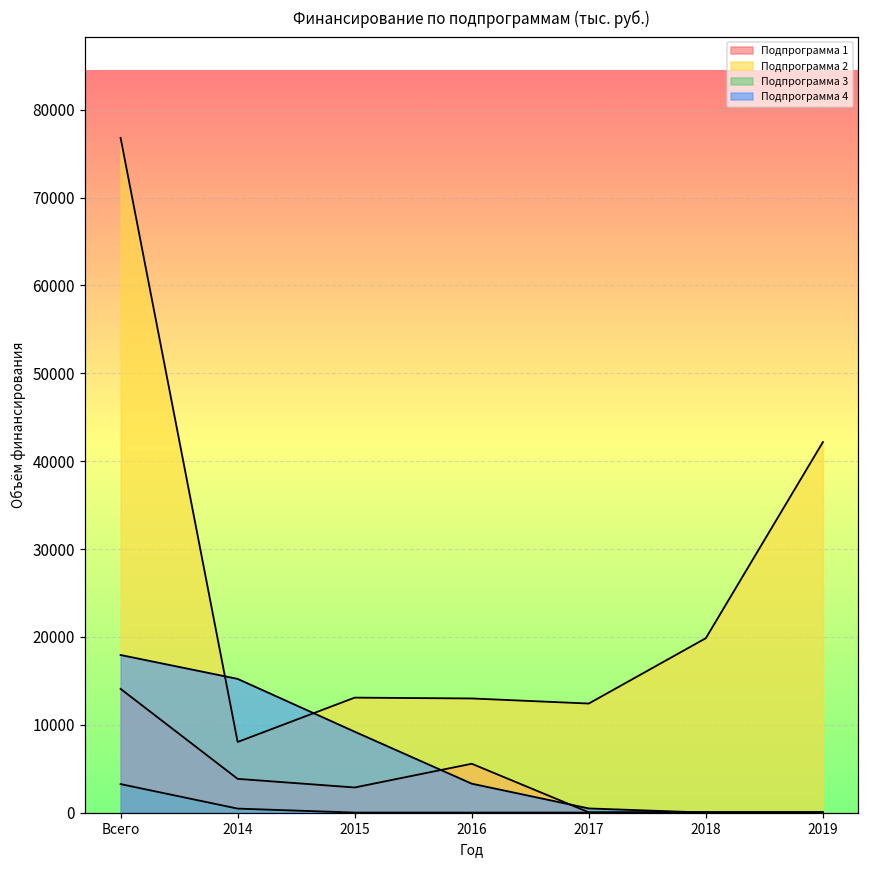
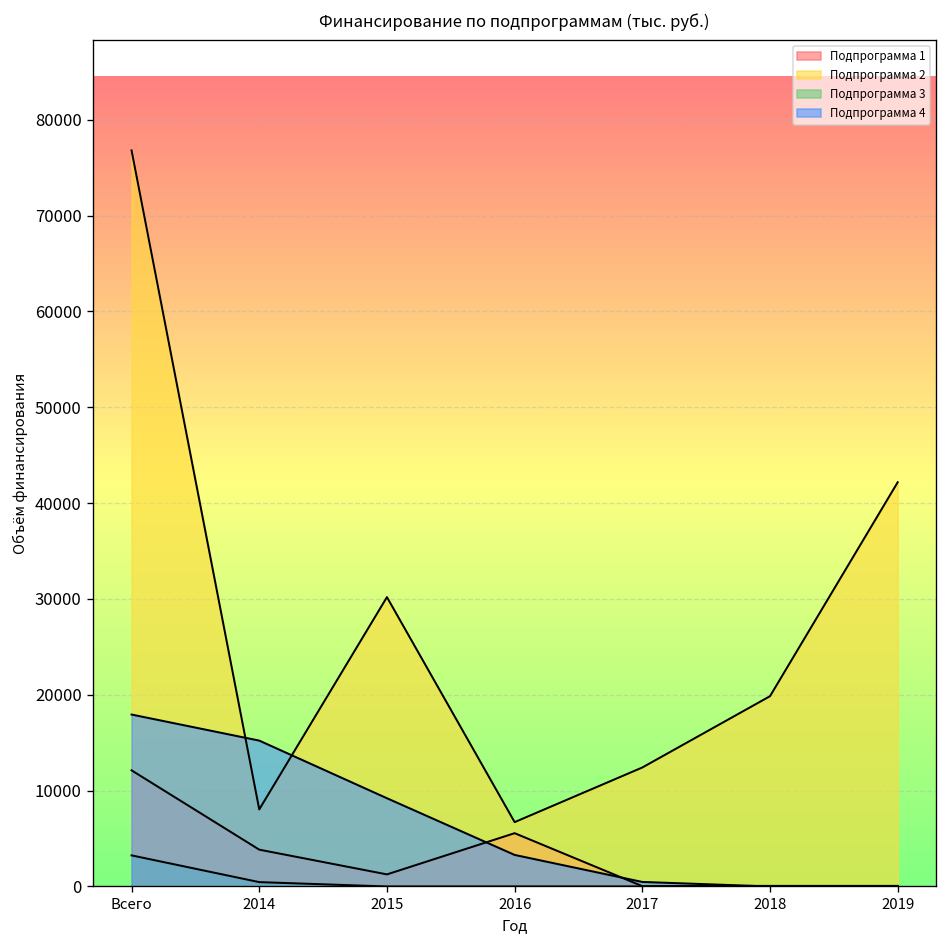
  {
    "Подпрограмма 1": {
-     "Всего": 14000,
+     "Всего": 12000,
      "2014": 4000,
-     "2015": 3000,
+     "2015": 1000,
      "2016": 6000
    },
    "Подпрограмма 2": {
      "Всего": 77000,
      "2014": 8000,
-     "2015": 13000,
-     "2016": 13000,
+     "2015": 30000,
+     "2016": 7000,
      "2017": 12000,
      "2018": 20000,
      "2019": 42000
    },
    "Подпрограмма 3": {
      "Всего": 3000,
      "2014": 0,
      "2015": 0,
      "2016": 0
    },
    "Подпрограмма 4": {
      "Всего": 18000,
      "2014": 15000,
      "2015": 9000,
      "2016": 3000,
      "2017": 0
    }
  }
